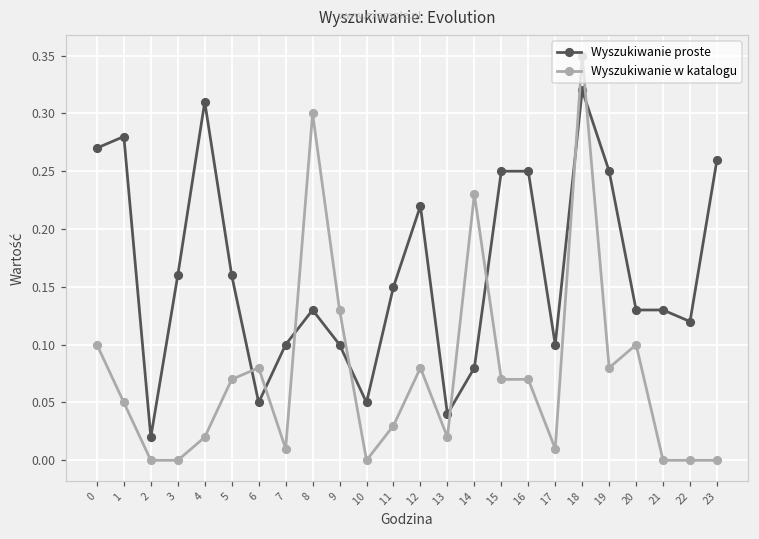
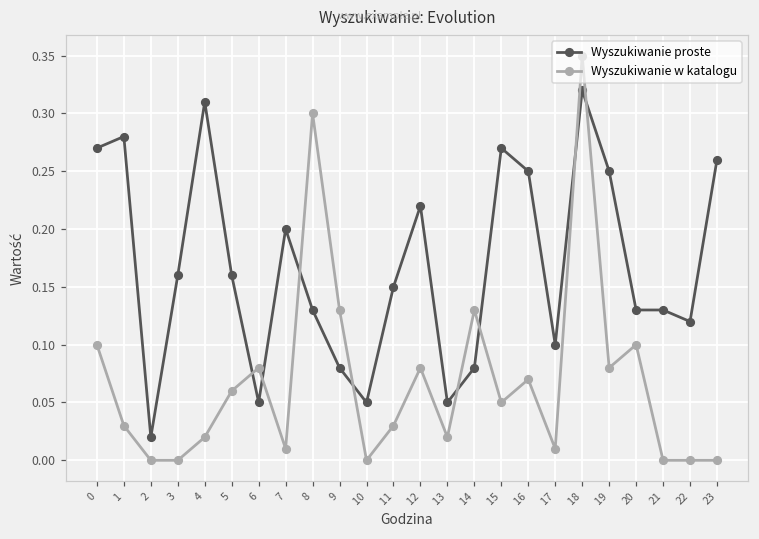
  {
    "Wyszukiwanie proste": {
      "0": 0.27,
      "1": 0.28,
      "2": 0.02,
      "3": 0.16,
      "4": 0.31,
      "5": 0.16,
      "6": 0.05,
-     "7": 0.1,
+     "7": 0.2,
      "8": 0.13,
-     "9": 0.10,
+     "9": 0.08,
      "10": 0.05,
      "11": 0.15,
      "12": 0.22,
-     "13": 0.04,
+     "13": 0.05,
      "14": 0.08,
-     "15": 0.25,
+     "15": 0.27,
      "16": 0.25,
      "17": 0.10,
      "18": 0.32,
      "19": 0.25,
      "20": 0.13,
      "21": 0.13,
      "22": 0.12,
      "23": 0.26
    },
    "Wyszukiwanie w katalogu": {
      "0": 0.10,
-     "1": 0.05,
+     "1": 0.03,
      "2": 0.00,
      "3": 0.00,
      "4": 0.02,
-     "5": 0.07,
+     "5": 0.06,
      "6": 0.08,
      "7": 0.01,
      "8": 0.30,
      "9": 0.13,
      "10": 0.00,
      "11": 0.03,
      "12": 0.08,
      "13": 0.02,
-     "14": 0.23,
-     "15": 0.07,
+     "14": 0.13,
+     "15": 0.05,
      "16": 0.07,
      "17": 0.01,
      "19": 0.08,
      "20": 0.10,
      "21": 0.00,
      "22": 0.00,
      "23": 0.00
    }
  }
